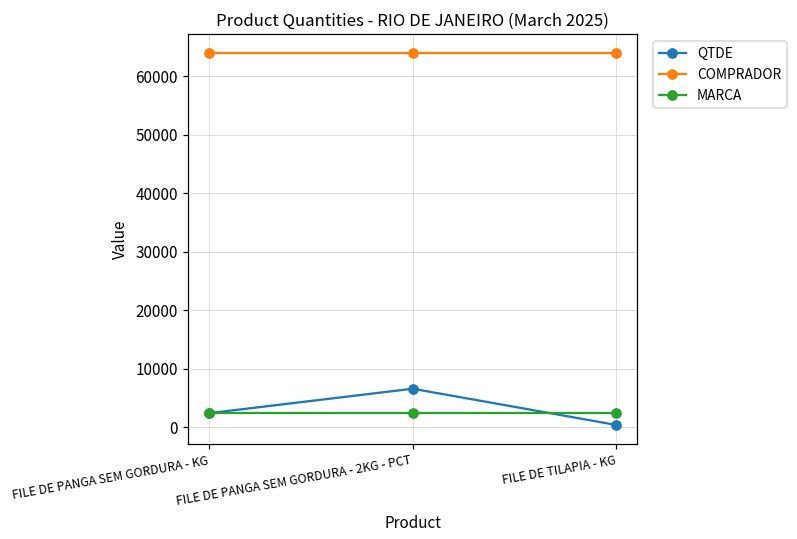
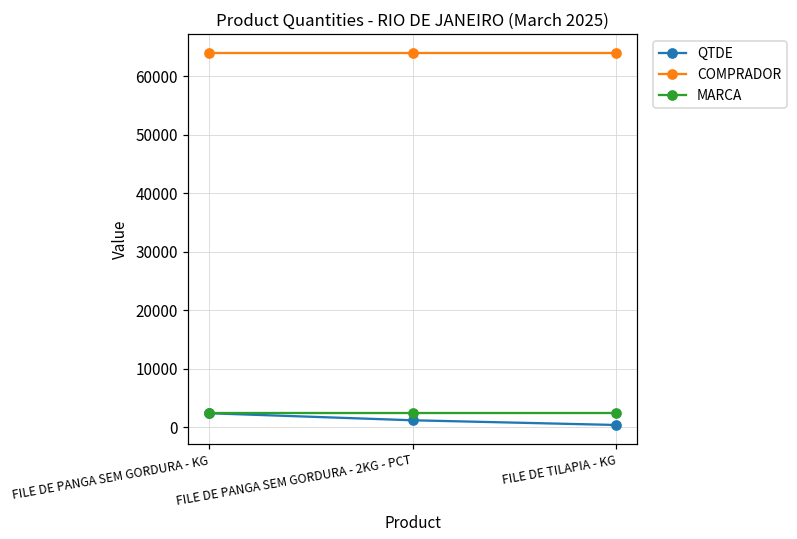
  {
    "QTDE": {
-     "FILE DE PANGA SEM GORDURA - 2KG - PCT": 7000,
+     "FILE DE PANGA SEM GORDURA - 2KG - PCT": 1000,
      "FILE DE TILAPIA - KG": 0
    },
    "COMPRADOR": {
      "FILE DE PANGA SEM GORDURA - KG": 64000,
      "FILE DE PANGA SEM GORDURA - 2KG - PCT": 64000,
      "FILE DE TILAPIA - KG": 64000
    },
    "MARCA": {
      "FILE DE PANGA SEM GORDURA - 2KG - PCT": 2000,
      "FILE DE TILAPIA - KG": 2000
    }
  }
